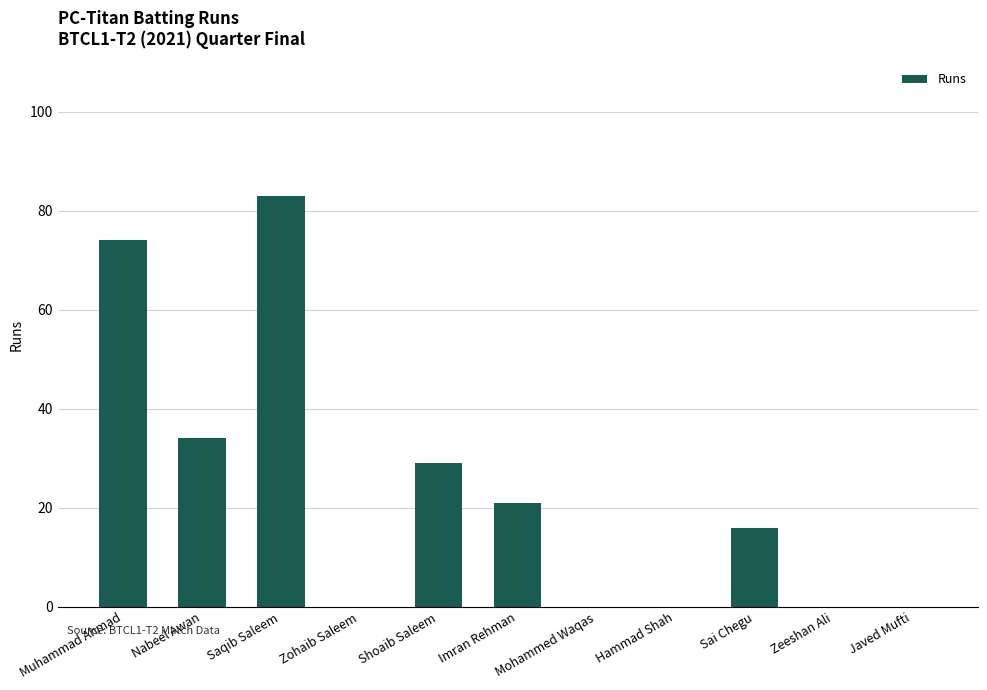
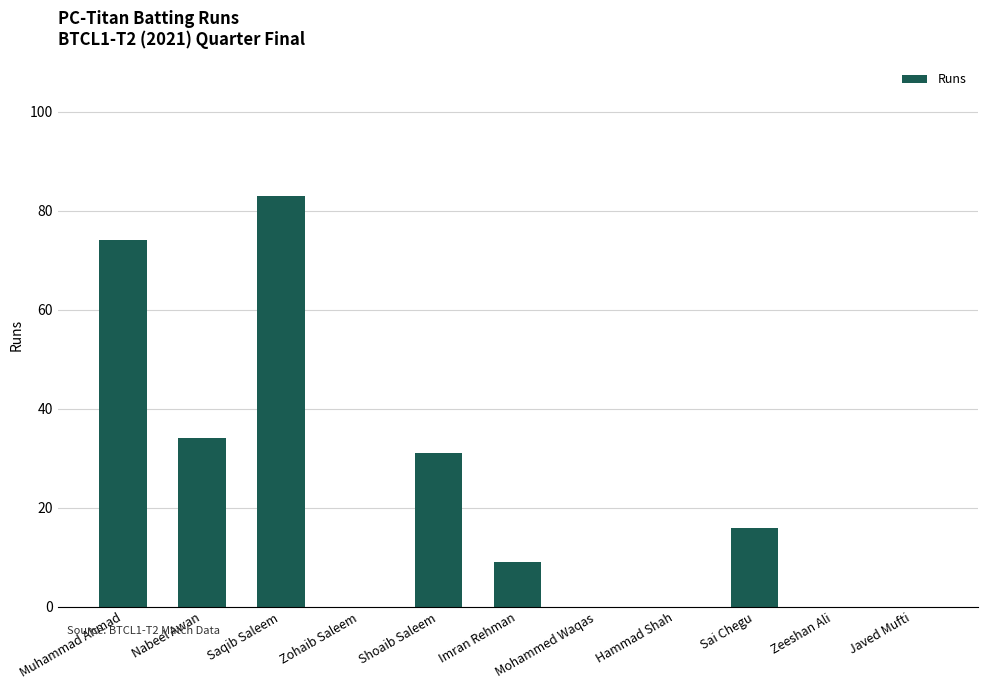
  {
    "Muhammad Ahmad": 74,
    "Nabeel Awan": 34,
    "Saqib Saleem": 83,
    "Zohaib Saleem": 0,
-   "Shoaib Saleem": 29,
-   "Imran Rehman": 21,
+   "Shoaib Saleem": 31,
+   "Imran Rehman": 9,
    "Mohammed Waqas": 0,
    "Hammad Shah": 0,
    "Sai Chegu": 16,
    "Zeeshan Ali": 0,
    "Javed Mufti": 0
  }
